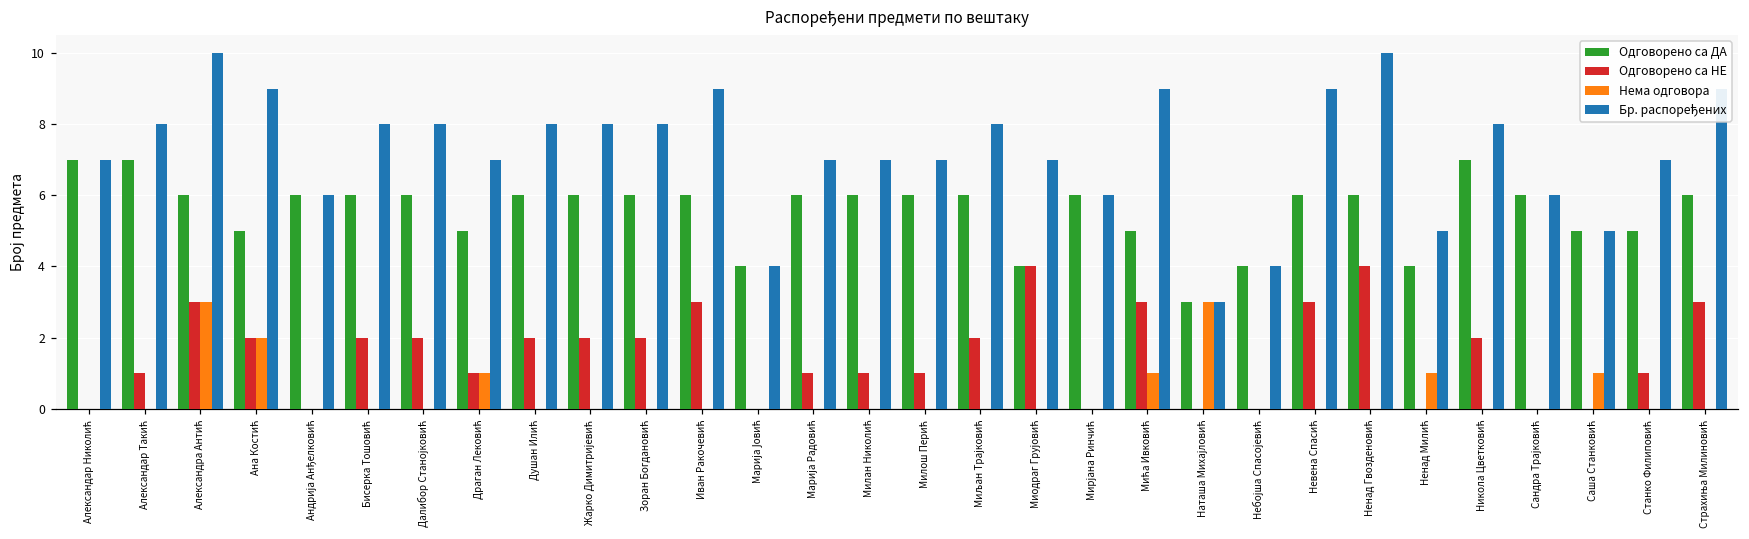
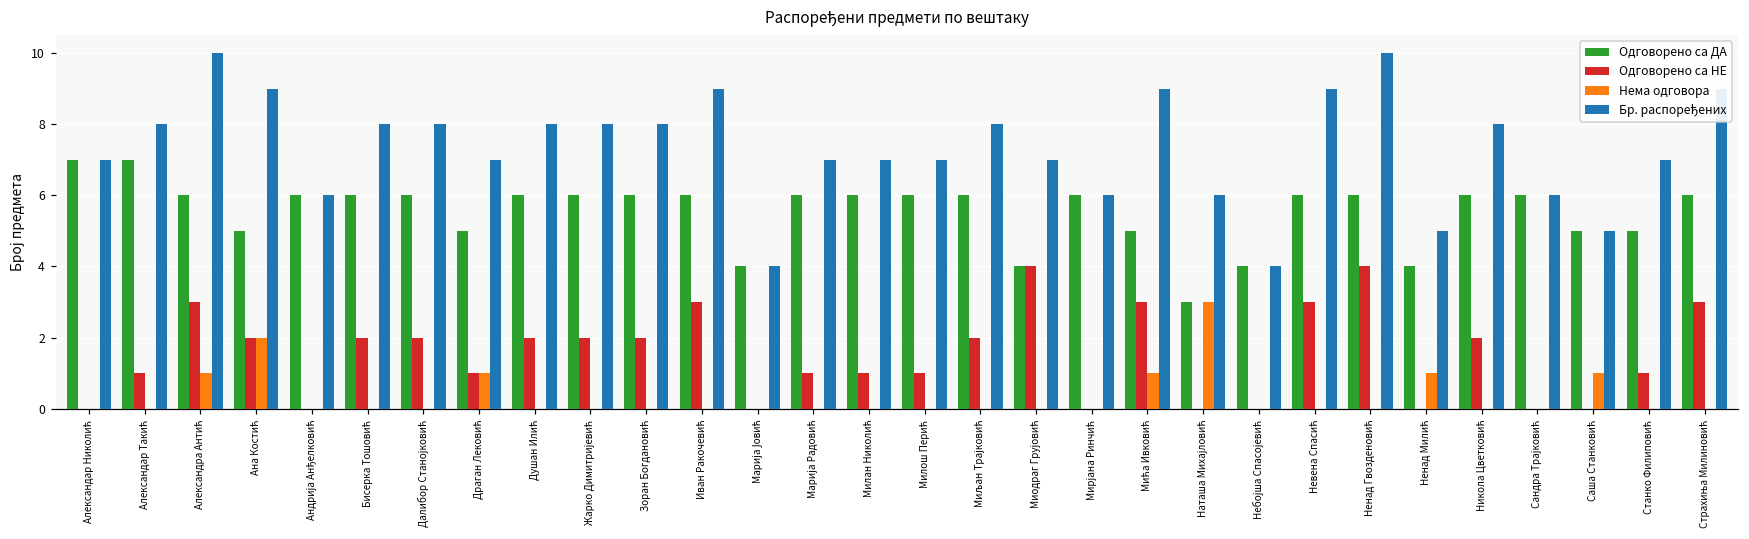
  {
    "Одговорено са ДА": {
      "Александар Николић": 7,
      "Александар Такић": 7,
      "Александра Антић": 6,
      "Ана Костић": 5,
      "Андрија Анђелковић": 6,
      "Бисерка Тошовић": 6,
      "Далибор Станојковић": 6,
      "Драган Лековић": 5,
      "Душан Илић": 6,
      "Жарко Димитријевић": 6,
      "Зоран Богдановић": 6,
      "Иван Ракочевић": 6,
      "Марија Јовић": 4,
      "Марија Радовић": 6,
      "Милан Николић": 6,
      "Милош Перић": 6,
      "Миљан Трајковић": 6,
      "Миодраг Грујовић": 4,
      "Мирјана Ринчић": 6,
      "Мића Ивковић": 5,
      "Наташа Михајловић": 3,
      "Небојша Спасојевић": 4,
      "Невена Спасић": 6,
      "Ненад Гвозденовић": 6,
      "Ненад Милић": 4,
-     "Никола Цветковић": 7,
+     "Никола Цветковић": 6,
      "Сандра Трајковић": 6,
      "Саша Станковић": 5,
      "Станко Филиповић": 5,
      "Страхиња Милиновић": 6
    },
    "Одговорено са НЕ": {
      "Александар Николић": 0,
      "Александар Такић": 1,
      "Александра Антић": 3,
      "Ана Костић": 2,
      "Андрија Анђелковић": 0,
      "Бисерка Тошовић": 2,
      "Далибор Станојковић": 2,
      "Драган Лековић": 1,
      "Душан Илић": 2,
      "Жарко Димитријевић": 2,
      "Зоран Богдановић": 2,
      "Иван Ракочевић": 3,
      "Марија Јовић": 0,
      "Марија Радовић": 1,
      "Милан Николић": 1,
      "Милош Перић": 1,
      "Миљан Трајковић": 2,
      "Миодраг Грујовић": 4,
      "Мирјана Ринчић": 0,
      "Мића Ивковић": 3,
      "Наташа Михајловић": 0,
      "Небојша Спасојевић": 0,
      "Невена Спасић": 3,
      "Ненад Гвозденовић": 4,
      "Ненад Милић": 0,
      "Никола Цветковић": 2,
      "Сандра Трајковић": 0,
      "Саша Станковић": 0,
      "Станко Филиповић": 1,
      "Страхиња Милиновић": 3
    },
    "Нема одговора": {
      "Александар Николић": 0,
      "Александар Такић": 0,
-     "Александра Антић": 3,
+     "Александра Антић": 1,
      "Ана Костић": 2,
      "Андрија Анђелковић": 0,
      "Бисерка Тошовић": 0,
      "Далибор Станојковић": 0,
      "Драган Лековић": 1,
      "Душан Илић": 0,
      "Жарко Димитријевић": 0,
      "Зоран Богдановић": 0,
      "Иван Ракочевић": 0,
      "Марија Јовић": 0,
      "Марија Радовић": 0,
      "Милан Николић": 0,
      "Милош Перић": 0,
      "Миљан Трајковић": 0,
      "Миодраг Грујовић": 0,
      "Мирјана Ринчић": 0,
      "Мића Ивковић": 1,
      "Наташа Михајловић": 3,
      "Небојша Спасојевић": 0,
      "Невена Спасић": 0,
      "Ненад Гвозденовић": 0,
      "Ненад Милић": 1,
      "Никола Цветковић": 0,
      "Сандра Трајковић": 0,
      "Саша Станковић": 1,
      "Станко Филиповић": 0,
      "Страхиња Милиновић": 0
    },
    "Бр. распоређених": {
      "Александар Николић": 7,
      "Александар Такић": 8,
      "Александра Антић": 10,
      "Ана Костић": 9,
      "Андрија Анђелковић": 6,
      "Бисерка Тошовић": 8,
      "Далибор Станојковић": 8,
      "Драган Лековић": 7,
      "Душан Илић": 8,
      "Жарко Димитријевић": 8,
      "Зоран Богдановић": 8,
      "Иван Ракочевић": 9,
      "Марија Јовић": 4,
      "Марија Радовић": 7,
      "Милан Николић": 7,
      "Милош Перић": 7,
      "Миљан Трајковић": 8,
      "Миодраг Грујовић": 7,
      "Мирјана Ринчић": 6,
      "Мића Ивковић": 9,
-     "Наташа Михајловић": 3,
+     "Наташа Михајловић": 6,
      "Небојша Спасојевић": 4,
      "Невена Спасић": 9,
      "Ненад Гвозденовић": 10,
      "Ненад Милић": 5,
      "Никола Цветковић": 8,
      "Сандра Трајковић": 6,
      "Саша Станковић": 5,
      "Станко Филиповић": 7
    }
  }
